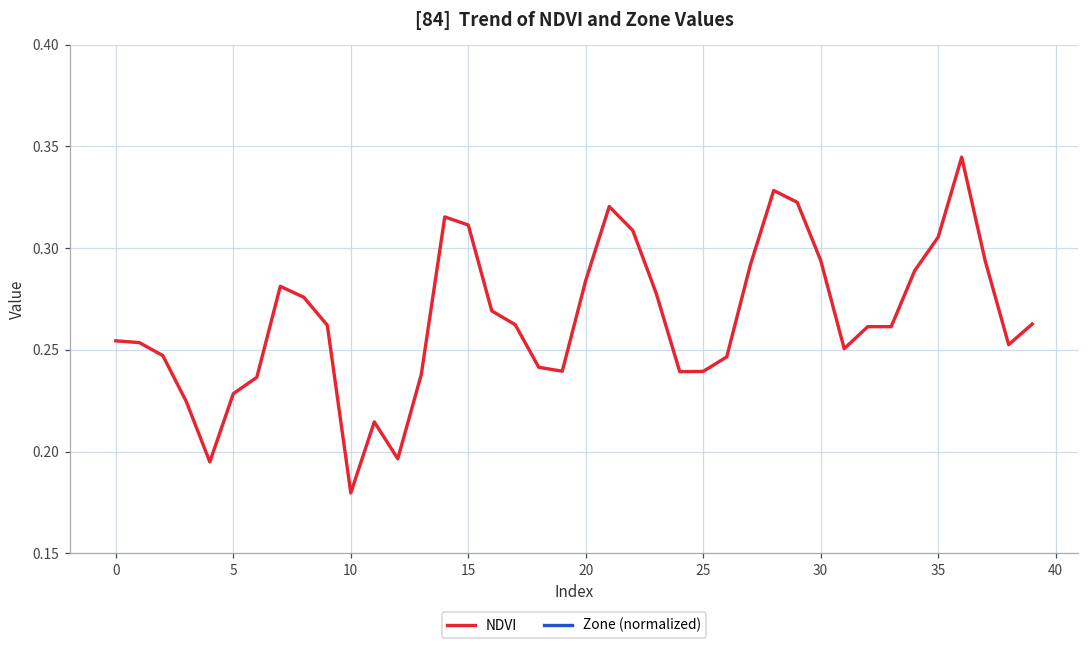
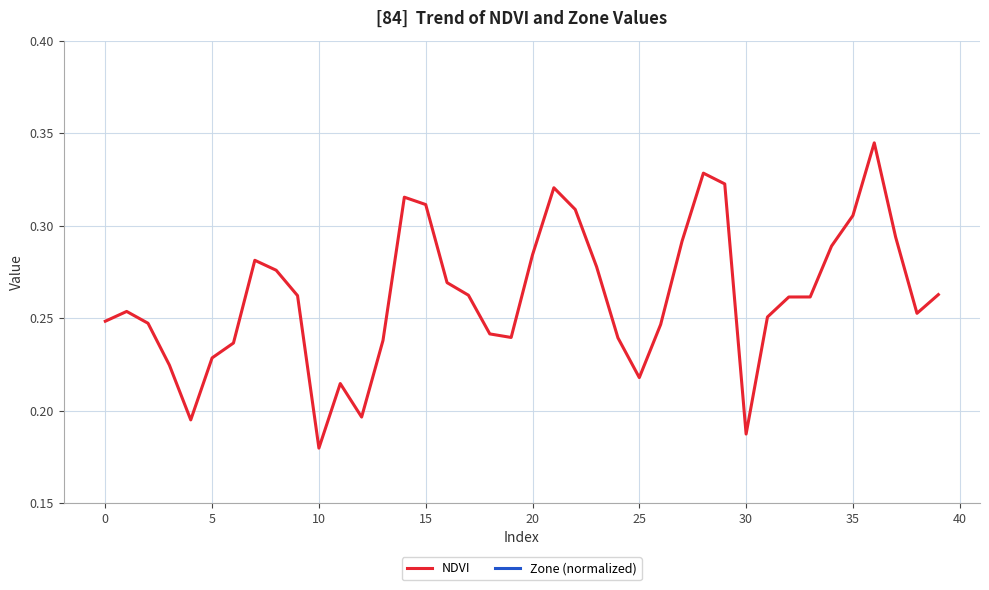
  {
    "NDVI": {
-     "0": 0.254,
+     "0": 0.248,
      "5": 0.228,
      "10": 0.180,
      "15": 0.311,
      "20": 0.284,
-     "25": 0.239,
-     "30": 0.294,
+     "25": 0.218,
+     "30": 0.187,
      "35": 0.305
    }
  }
